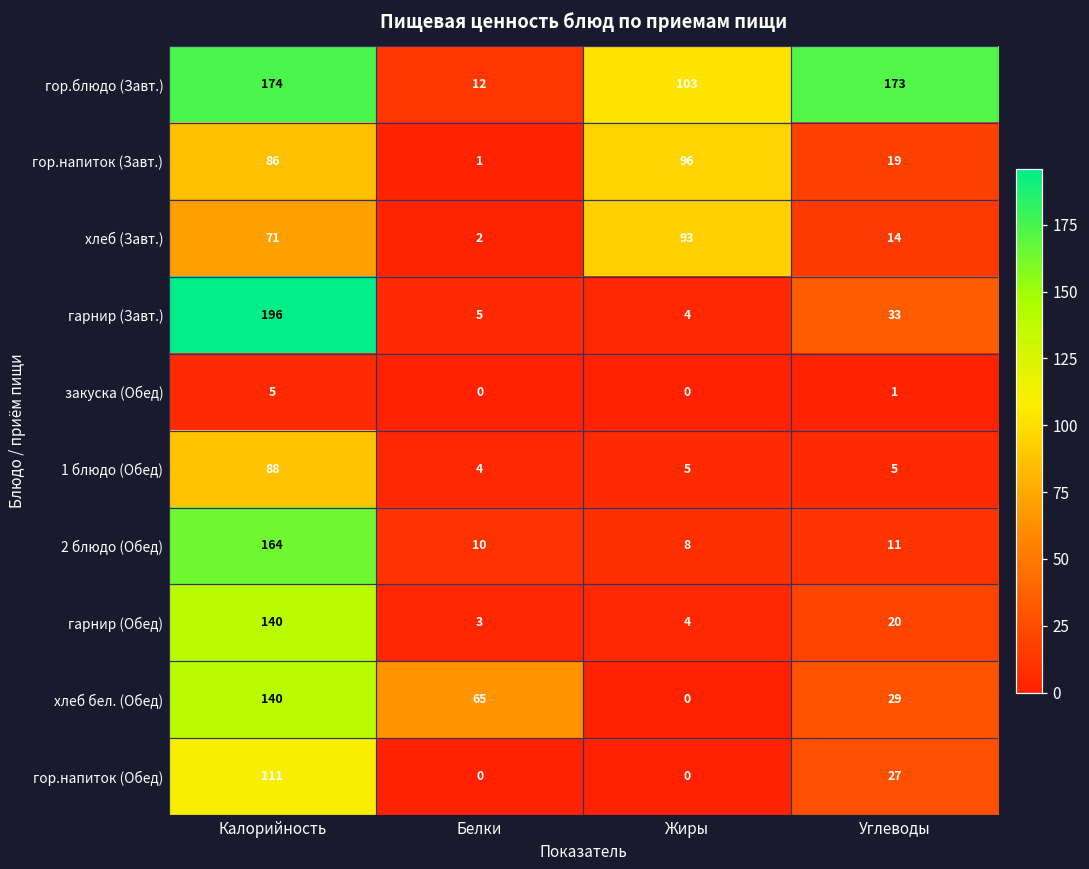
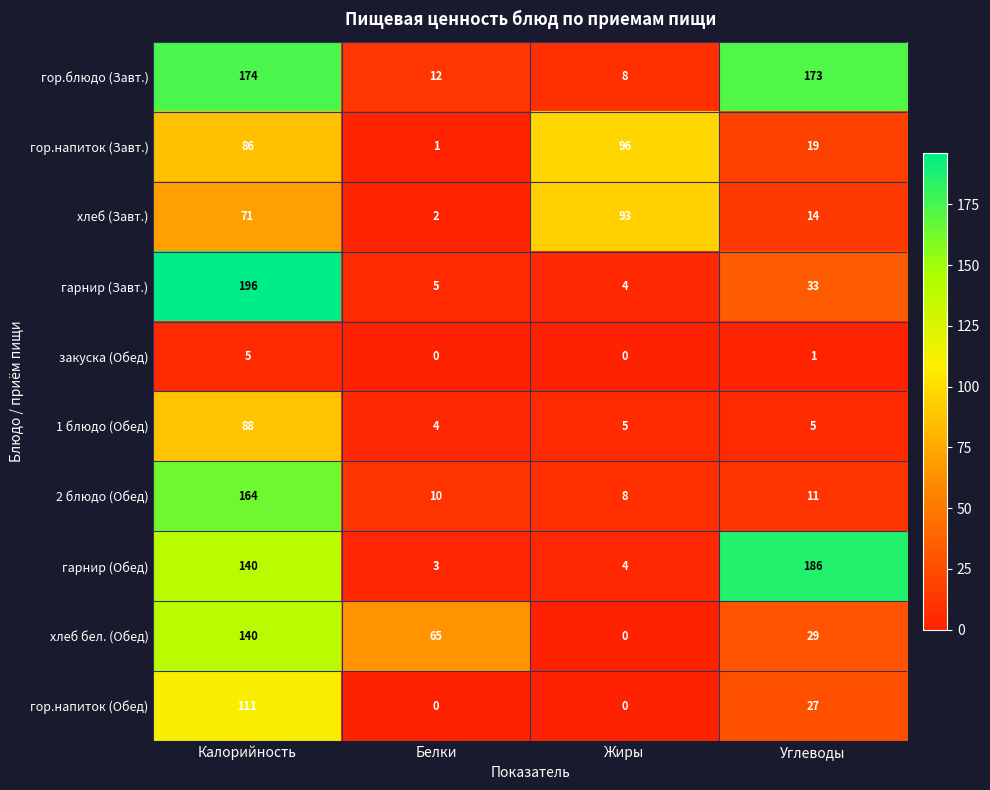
  {
    "гор.блюдо (Завт.)": {
      "Калорийность": 174,
      "Белки": 12,
-     "Жиры": 103,
+     "Жиры": 8,
      "Углеводы": 173
    },
    "гор.напиток (Завт.)": {
      "Калорийность": 86,
      "Белки": 1,
      "Жиры": 96,
      "Углеводы": 19
    },
    "хлеб (Завт.)": {
      "Калорийность": 71,
      "Белки": 2,
      "Жиры": 93,
      "Углеводы": 14
    },
    "гарнир (Завт.)": {
      "Калорийность": 196,
      "Белки": 5,
      "Жиры": 4,
      "Углеводы": 33
    },
    "закуска (Обед)": {
      "Калорийность": 5,
      "Белки": 0,
      "Жиры": 0,
      "Углеводы": 1
    },
    "1 блюдо (Обед)": {
      "Калорийность": 88,
      "Белки": 4,
      "Жиры": 5,
      "Углеводы": 5
    },
    "2 блюдо (Обед)": {
      "Калорийность": 164,
      "Белки": 10,
      "Жиры": 8,
      "Углеводы": 11
    },
    "гарнир (Обед)": {
      "Калорийность": 140,
      "Белки": 3,
      "Жиры": 4,
-     "Углеводы": 20
+     "Углеводы": 186
    },
    "хлеб бел. (Обед)": {
      "Калорийность": 140,
      "Белки": 65,
      "Жиры": 0,
      "Углеводы": 29
    },
    "гор.напиток (Обед)": {
      "Калорийность": 111,
      "Белки": 0,
      "Жиры": 0,
      "Углеводы": 27
    }
  }
